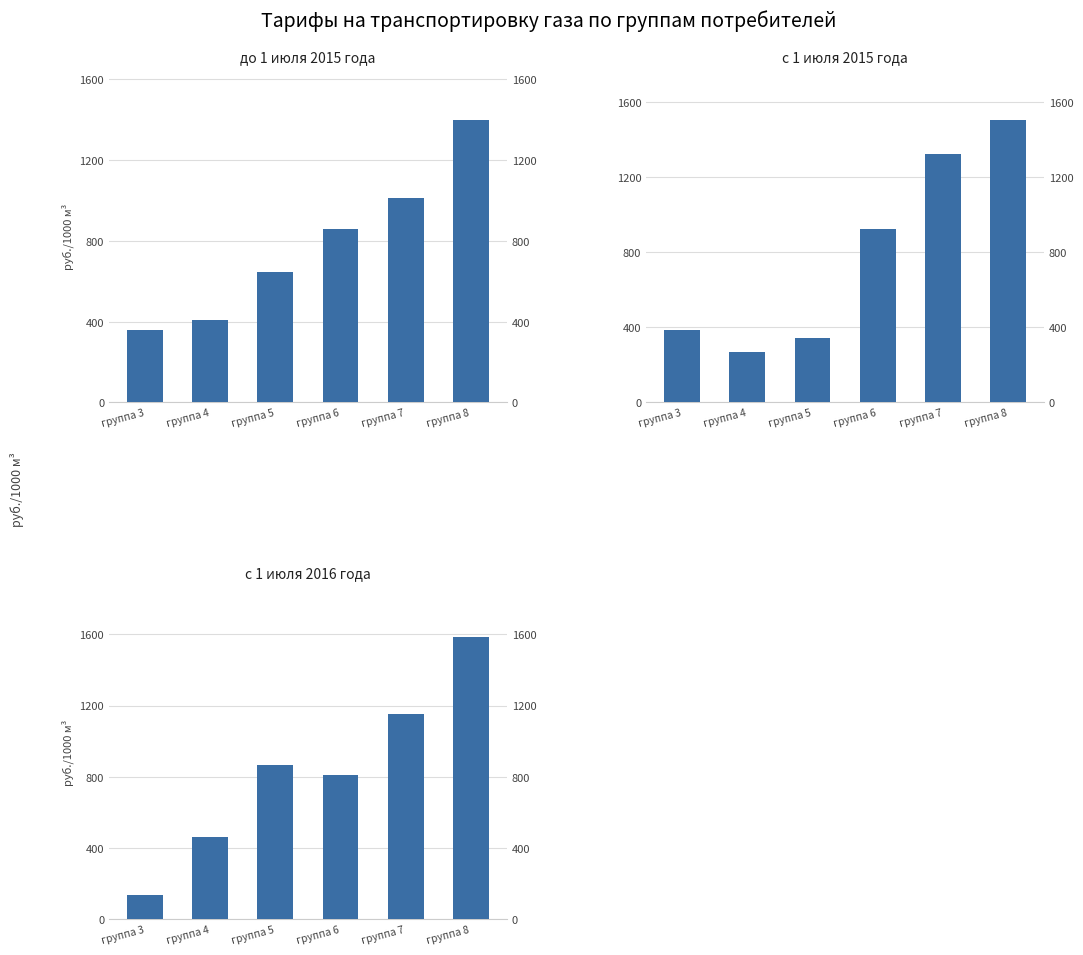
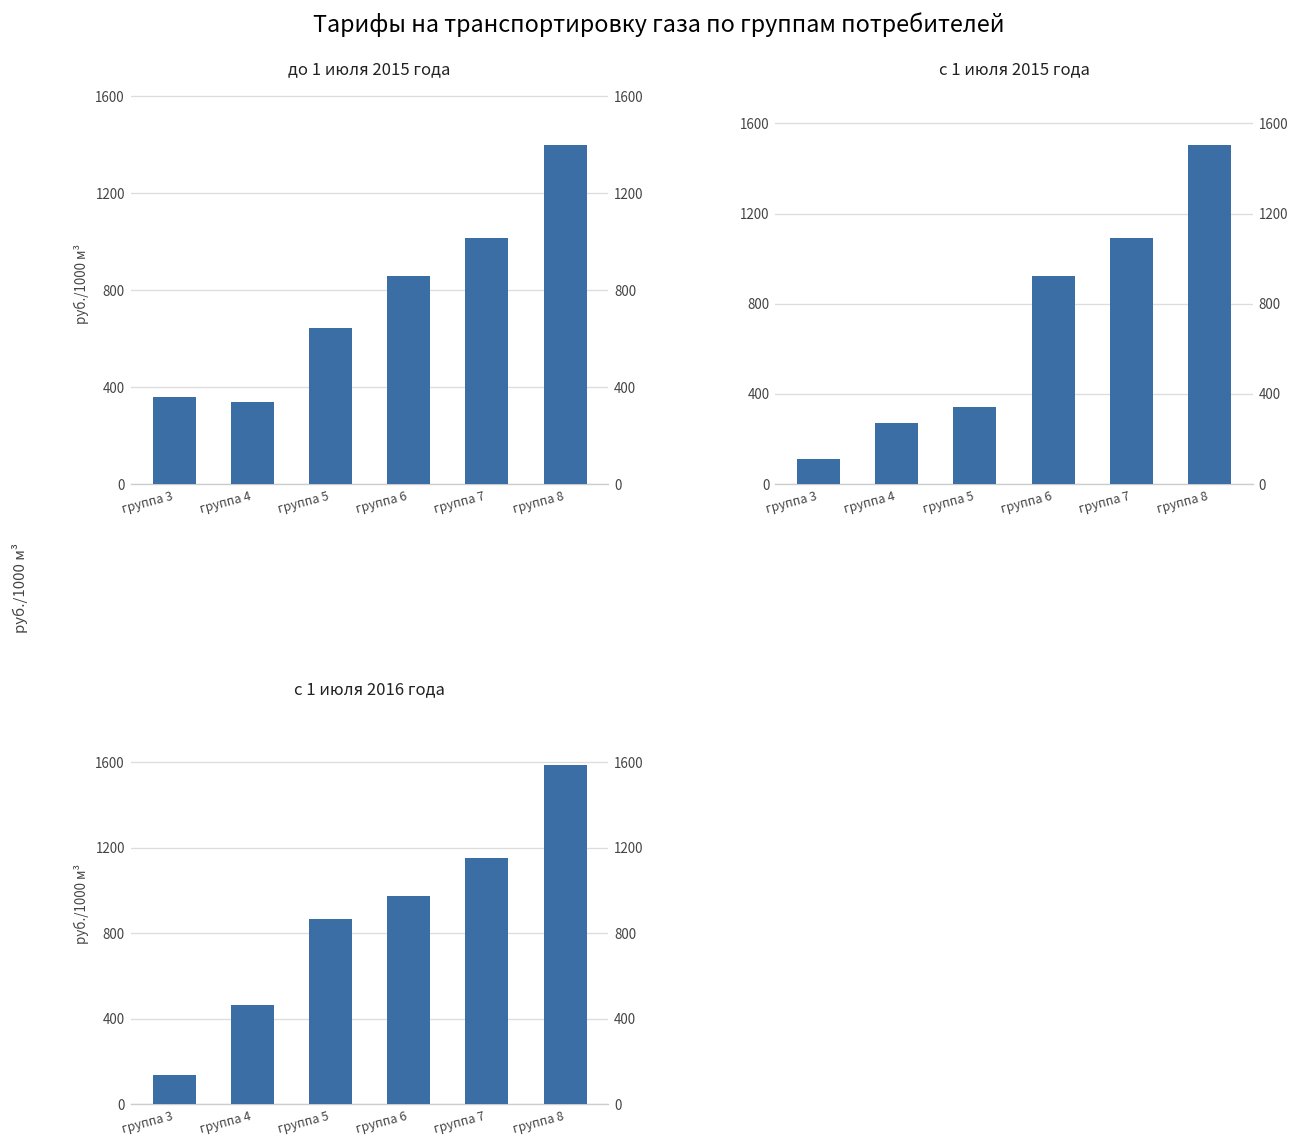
  {
    "до 1 июля 2015 года": {
      "группа 3": 360,
-     "группа 4": 410,
+     "группа 4": 340,
      "группа 5": 640,
      "группа 6": 860,
      "группа 7": 1010,
      "группа 8": 1400
    },
    "с 1 июля 2015 года": {
-     "группа 3": 390,
+     "группа 3": 110,
      "группа 4": 270,
      "группа 5": 340,
      "группа 6": 920,
-     "группа 7": 1320,
+     "группа 7": 1090,
      "группа 8": 1500
    },
    "с 1 июля 2016 года": {
      "группа 3": 130,
      "группа 4": 460,
      "группа 5": 870,
-     "группа 6": 810,
+     "группа 6": 980,
      "группа 7": 1150,
      "группа 8": 1590
    }
  }
